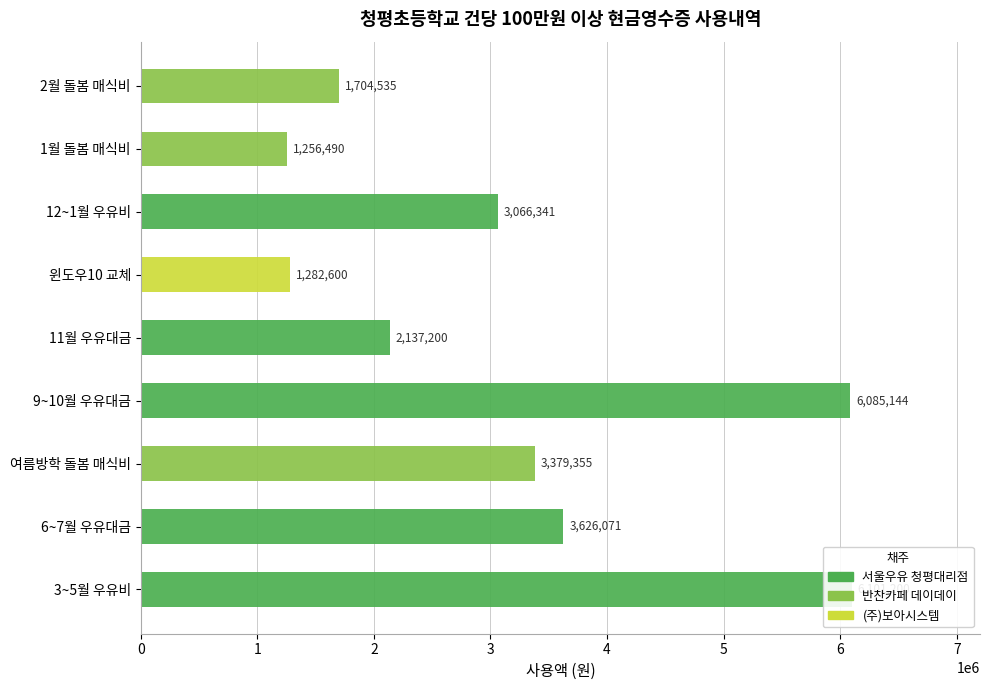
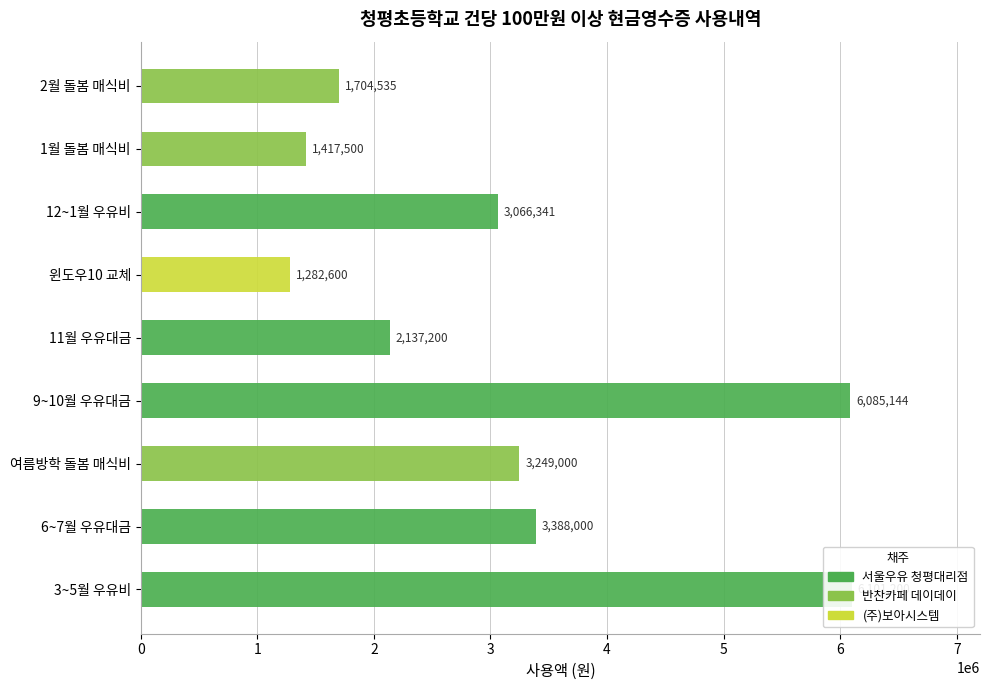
  {
    "2월 돌봄 매식비": "1,704,535",
-   "1월 돌봄 매식비": "1,256,490",
+   "1월 돌봄 매식비": "1,417,500",
    "12~1월 우유비": "3,066,341",
    "윈도우10 교체": "1,282,600",
    "11월 우유대금": "2,137,200",
    "9~10월 우유대금": "6,085,144",
-   "여름방학 돌봄 매식비": "3,379,355",
-   "6~7월 우유대금": "3,626,071"
+   "여름방학 돌봄 매식비": "3,249,000",
+   "6~7월 우유대금": "3,388,000"
  }
